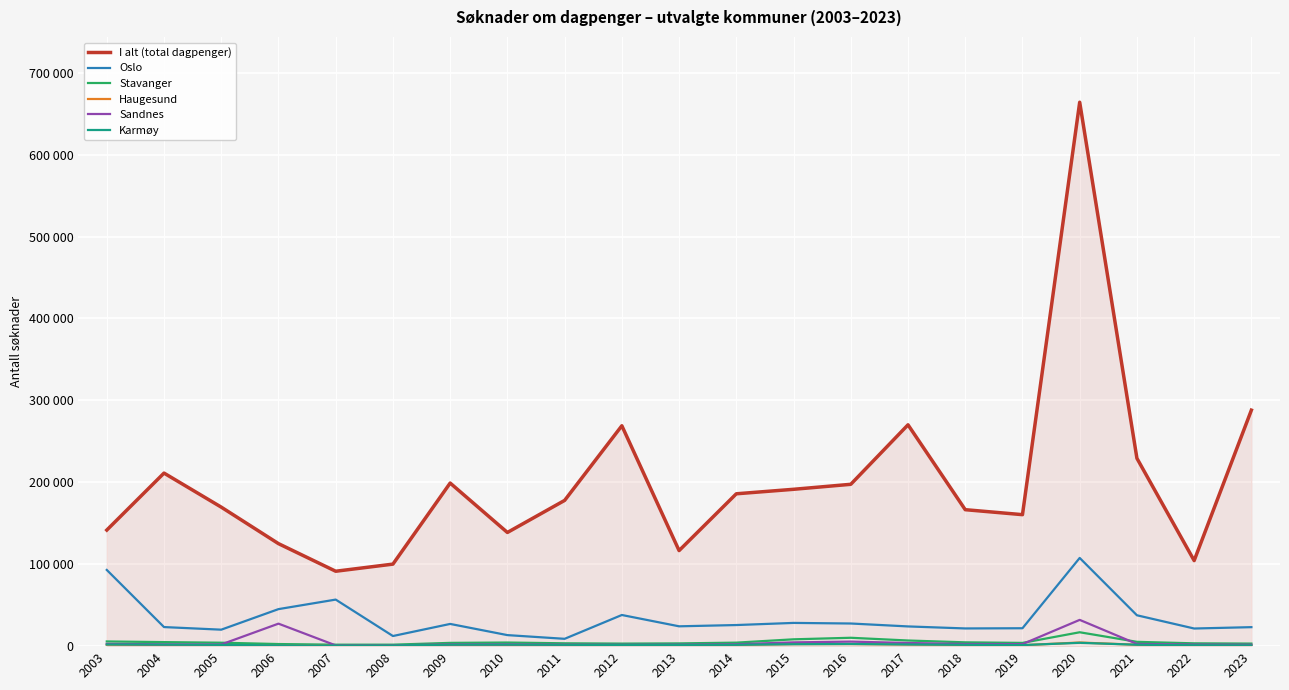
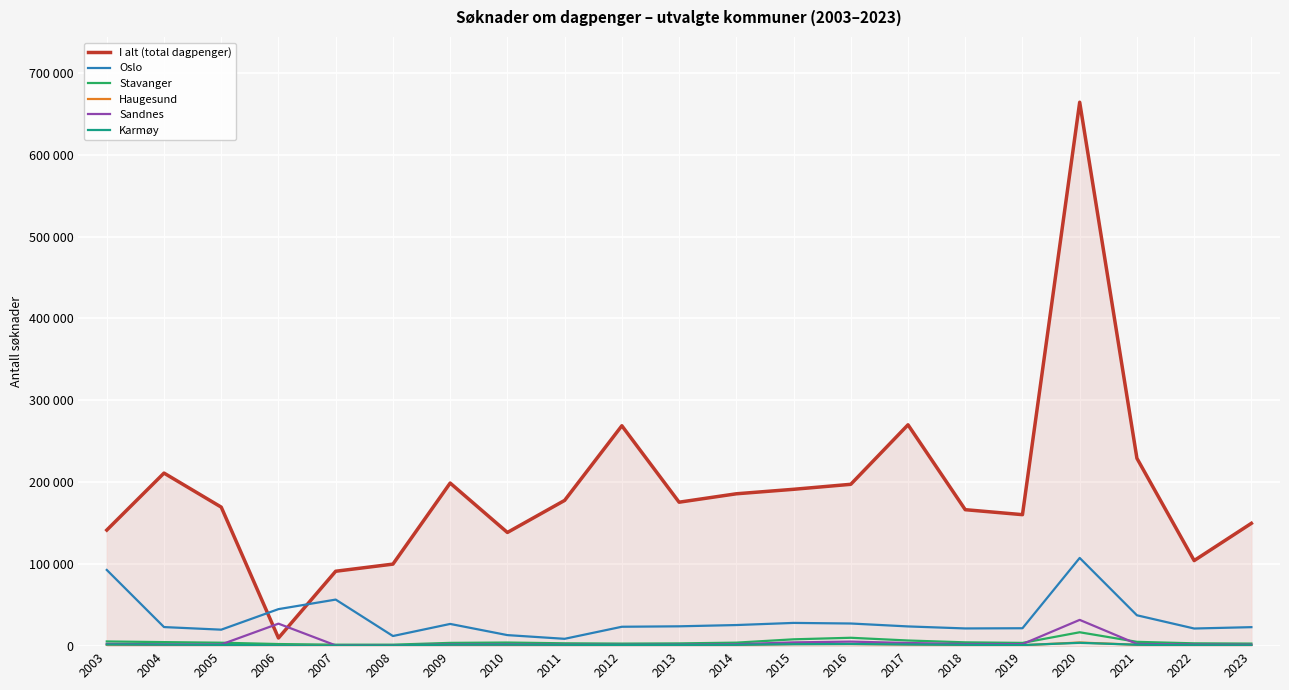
  {
    "I alt (total dagpenger)": {
      "2003": 140000,
      "2004": 210000,
      "2005": 170000,
-     "2006": 130000,
+     "2006": 10000,
      "2007": 90000,
      "2008": 100000,
      "2009": 200000,
      "2010": 140000,
      "2011": 180000,
      "2012": 270000,
-     "2013": 120000,
+     "2013": 180000,
      "2014": 190000,
      "2015": 190000,
      "2016": 200000,
      "2017": 270000,
      "2018": 170000,
      "2019": 160000,
      "2020": 660000,
      "2021": 230000,
      "2022": 100000,
-     "2023": 290000
+     "2023": 150000
    },
    "Oslo": {
      "2003": 90000,
      "2004": 20000,
      "2005": 20000,
      "2006": 50000,
      "2007": 60000,
      "2008": 10000,
      "2009": 30000,
      "2010": 10000,
      "2011": 10000,
-     "2012": 40000,
+     "2012": 20000,
      "2013": 20000,
      "2014": 30000,
      "2015": 30000,
      "2016": 30000,
      "2017": 20000,
      "2018": 20000,
      "2019": 20000,
      "2020": 110000,
      "2021": 40000,
      "2022": 20000,
      "2023": 20000
    },
    "Sandnes": {
      "2006": 30000,
      "2020": 30000
    }
  }
